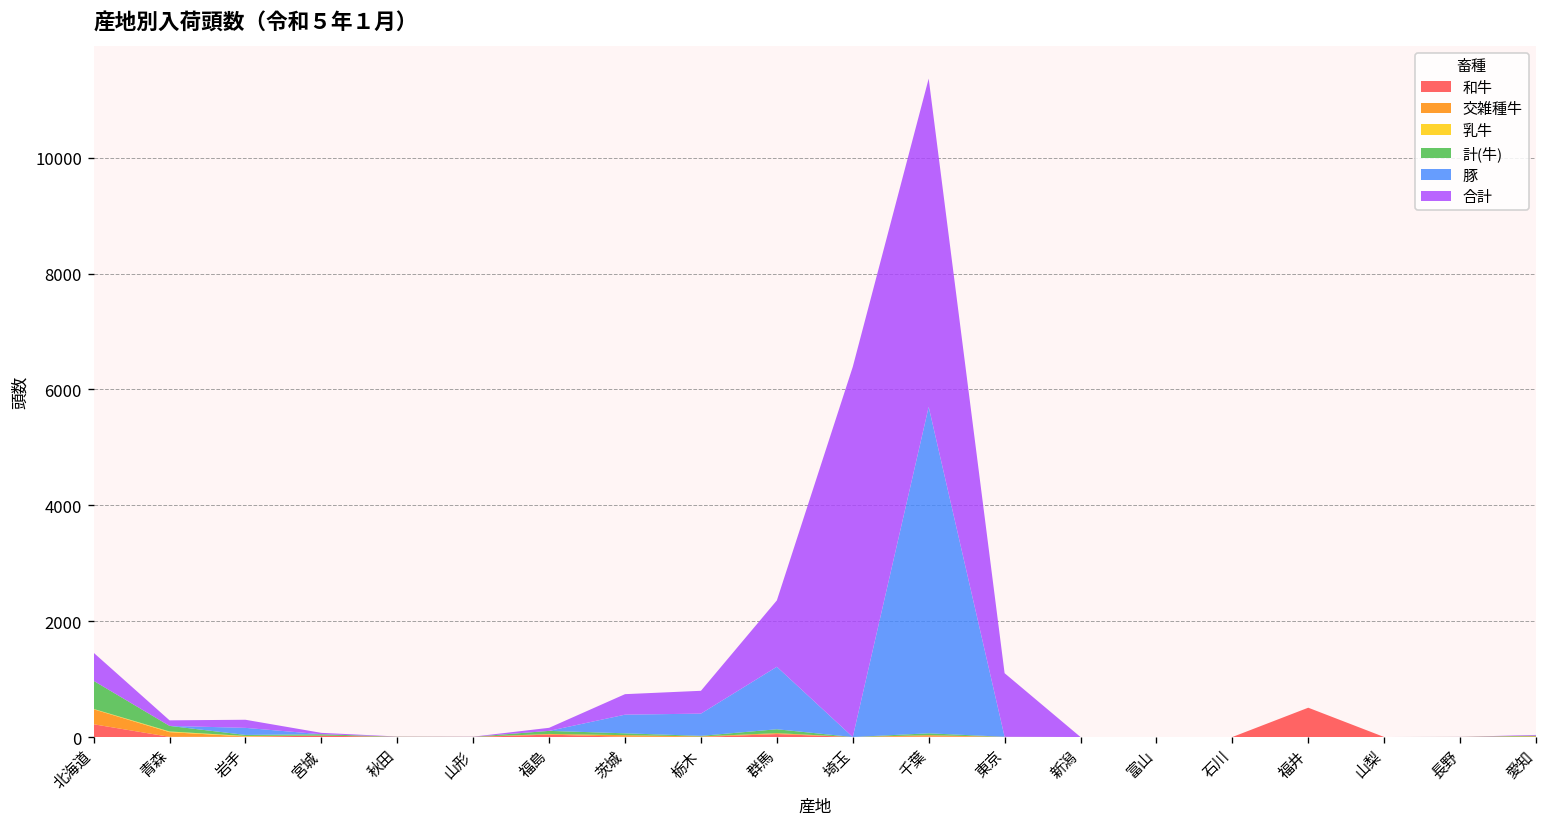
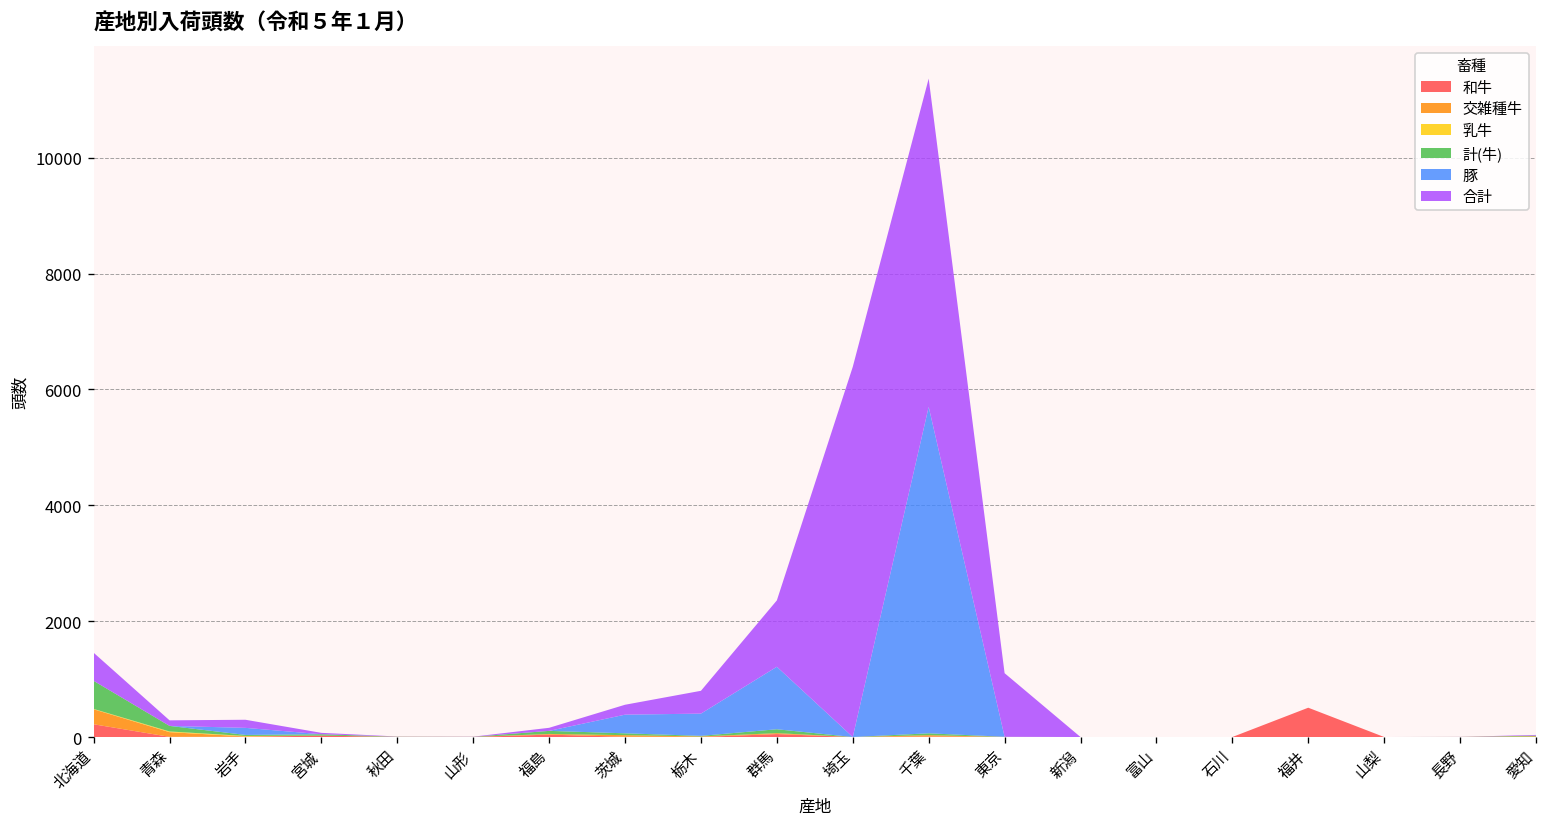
  {
    "和牛": {
      "北海道": 200
    },
    "計(牛)": {
      "群馬": 100
    },
    "豚": {
      "岩手": 100,
      "茨城": 300,
      "栃木": 400,
      "群馬": 1100,
      "千葉": 5600
    },
    "合計": {
      "北海道": 500,
      "青森": 100,
      "岩手": 100,
      "福島": 100,
-     "茨城": 400,
+     "茨城": 200,
      "栃木": 400,
      "群馬": 1100,
      "埼玉": 6400,
      "千葉": 5700,
      "東京": 1100
    }
  }
